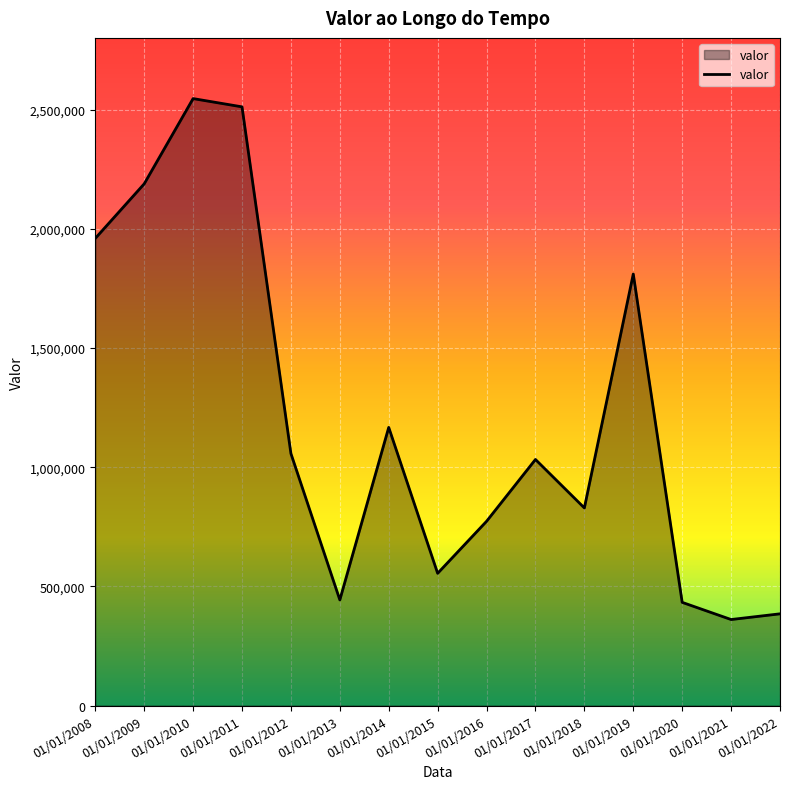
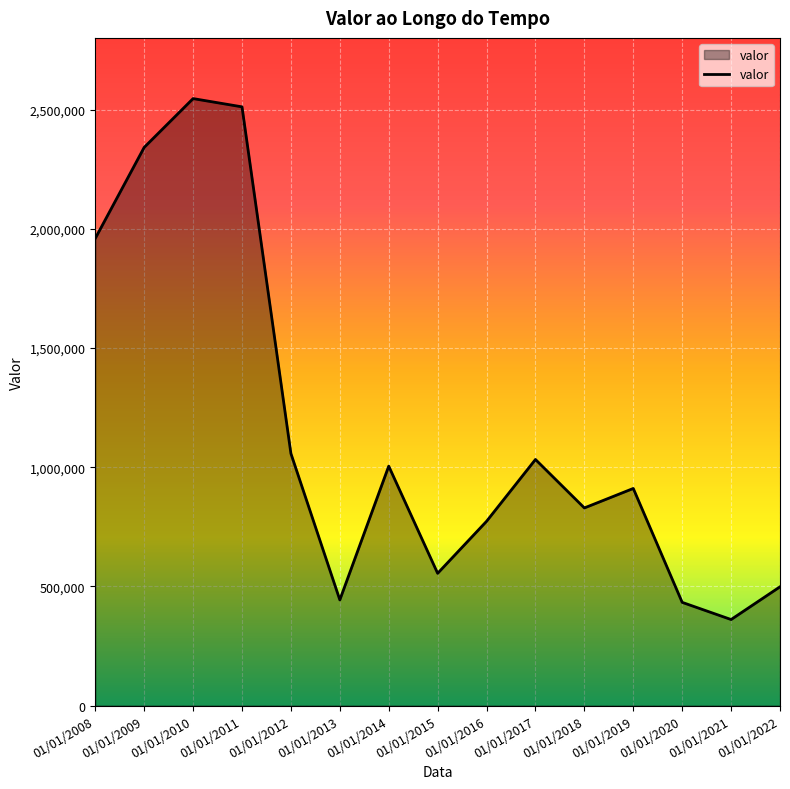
  {
    "01/01/2008": "1,960,000",
-   "01/01/2009": "2,190,000",
+   "01/01/2009": "2,340,000",
    "01/01/2010": "2,550,000",
    "01/01/2011": "2,510,000",
    "01/01/2012": "1,060,000",
    "01/01/2013": "440,000",
-   "01/01/2014": "1,170,000",
+   "01/01/2014": "1,000,000",
    "01/01/2015": "560,000",
    "01/01/2016": "770,000",
    "01/01/2017": "1,030,000",
    "01/01/2018": "830,000",
-   "01/01/2019": "1,810,000",
+   "01/01/2019": "910,000",
    "01/01/2020": "430,000",
    "01/01/2021": "360,000",
-   "01/01/2022": "390,000"
+   "01/01/2022": "500,000"
  }
